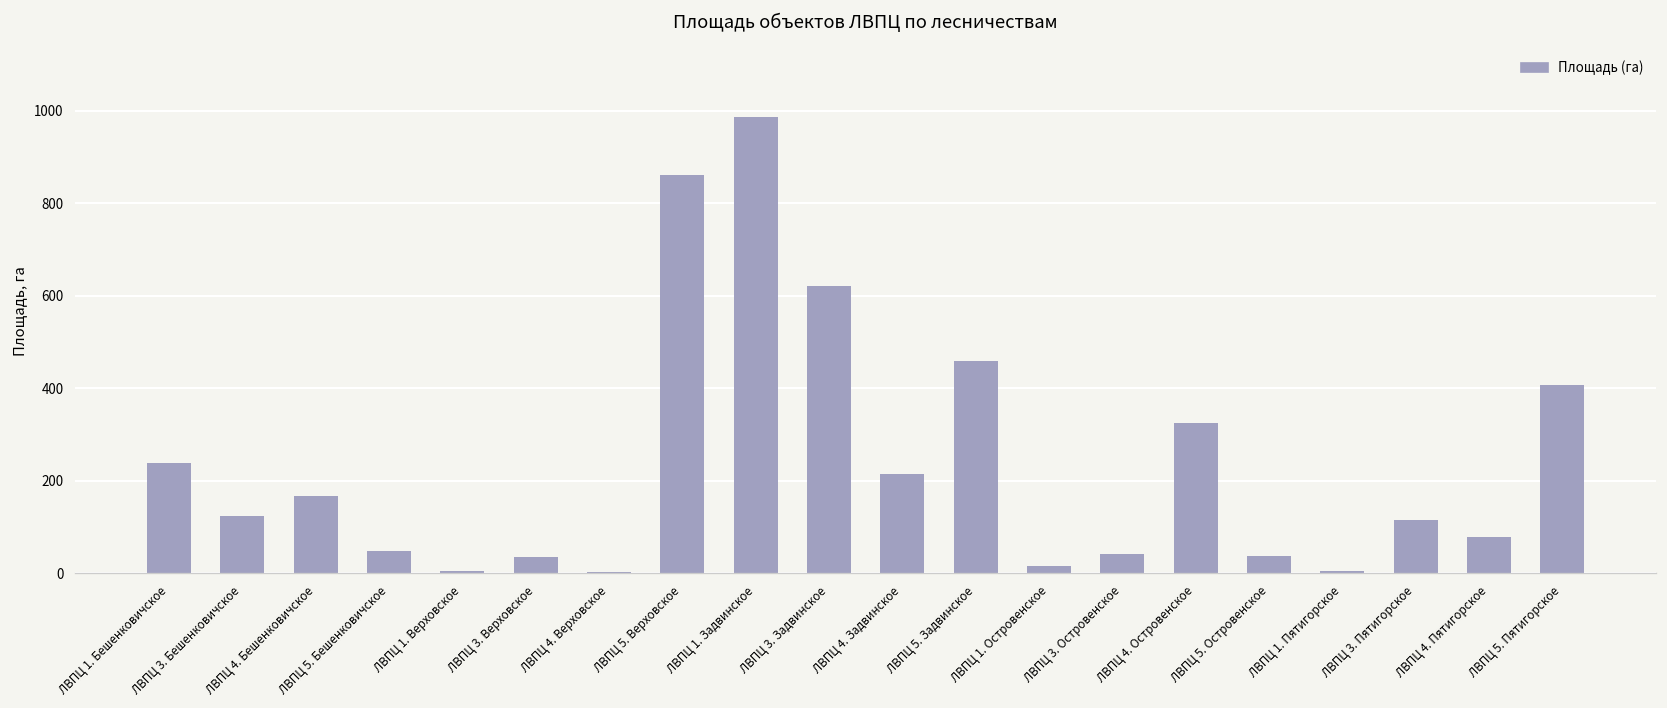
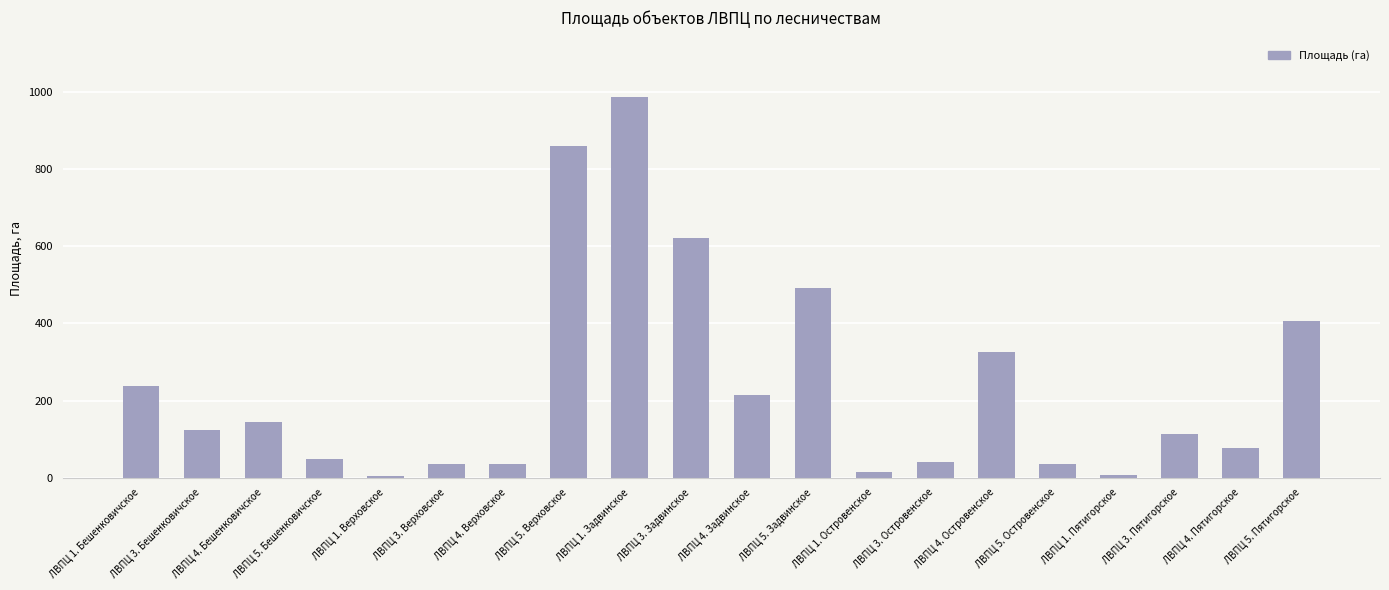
  {
    "ЛВПЦ 1. Бешенковичское": 240,
    "ЛВПЦ 3. Бешенковичское": 120,
-   "ЛВПЦ 4. Бешенковичское": 170,
+   "ЛВПЦ 4. Бешенковичское": 140,
    "ЛВПЦ 5. Бешенковичское": 50,
    "ЛВПЦ 3. Верховское": 30,
-   "ЛВПЦ 4. Верховское": 0,
+   "ЛВПЦ 4. Верховское": 30,
    "ЛВПЦ 5. Верховское": 860,
    "ЛВПЦ 1. Задвинское": 990,
    "ЛВПЦ 3. Задвинское": 620,
    "ЛВПЦ 4. Задвинское": 220,
-   "ЛВПЦ 5. Задвинское": 460,
+   "ЛВПЦ 5. Задвинское": 490,
    "ЛВПЦ 1. Островенское": 10,
    "ЛВПЦ 3. Островенское": 40,
    "ЛВПЦ 4. Островенское": 330,
    "ЛВПЦ 5. Островенское": 40,
    "ЛВПЦ 3. Пятигорское": 110,
    "ЛВПЦ 4. Пятигорское": 80,
    "ЛВПЦ 5. Пятигорское": 410
  }
